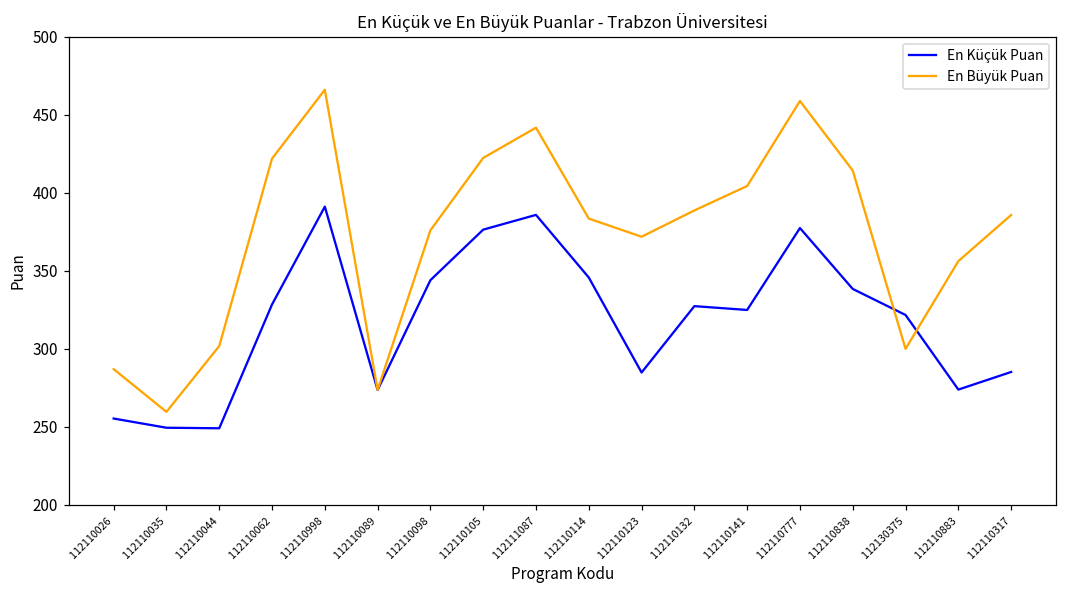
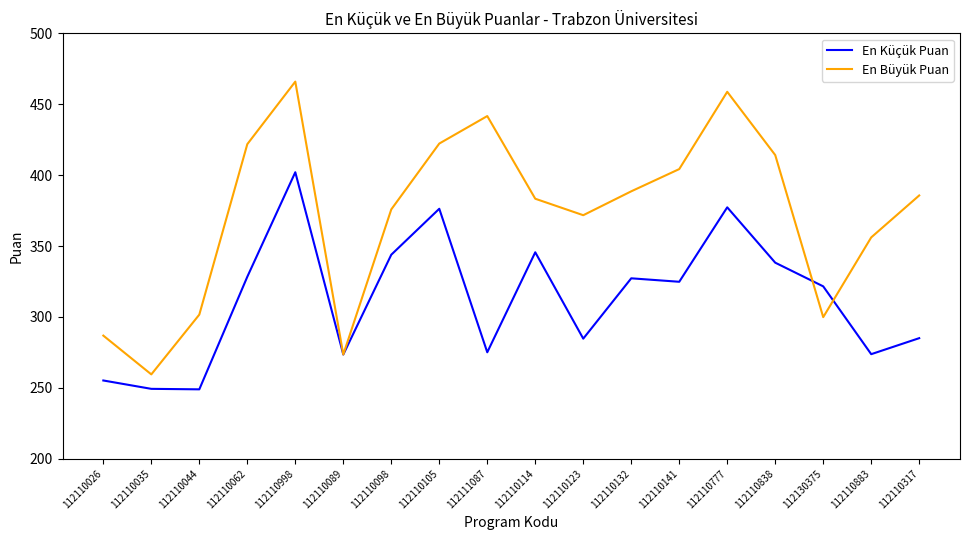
  {
    "En Küçük Puan": {
      "112110026": 255,
      "112110035": 249,
      "112110044": 249,
      "112110062": 328,
-     "112110998": 391,
+     "112110998": 402,
      "112110098": 344,
      "112110105": 376,
-     "112111087": 386,
+     "112111087": 275,
      "112110114": 346,
      "112110123": 285,
      "112110132": 327,
      "112110141": 325,
      "112110777": 377,
      "112110838": 338,
      "112130375": 322,
      "112110883": 274,
      "112110317": 285
    },
    "En Büyük Puan": {
      "112110026": 287,
      "112110035": 259,
      "112110044": 302,
      "112110062": 422,
      "112110998": 466,
      "112110098": 376,
      "112110105": 422,
      "112111087": 442,
      "112110114": 383,
      "112110123": 372,
      "112110132": 389,
      "112110141": 404,
      "112110777": 459,
      "112110838": 414,
      "112130375": 300,
      "112110883": 356,
      "112110317": 386
    }
  }
